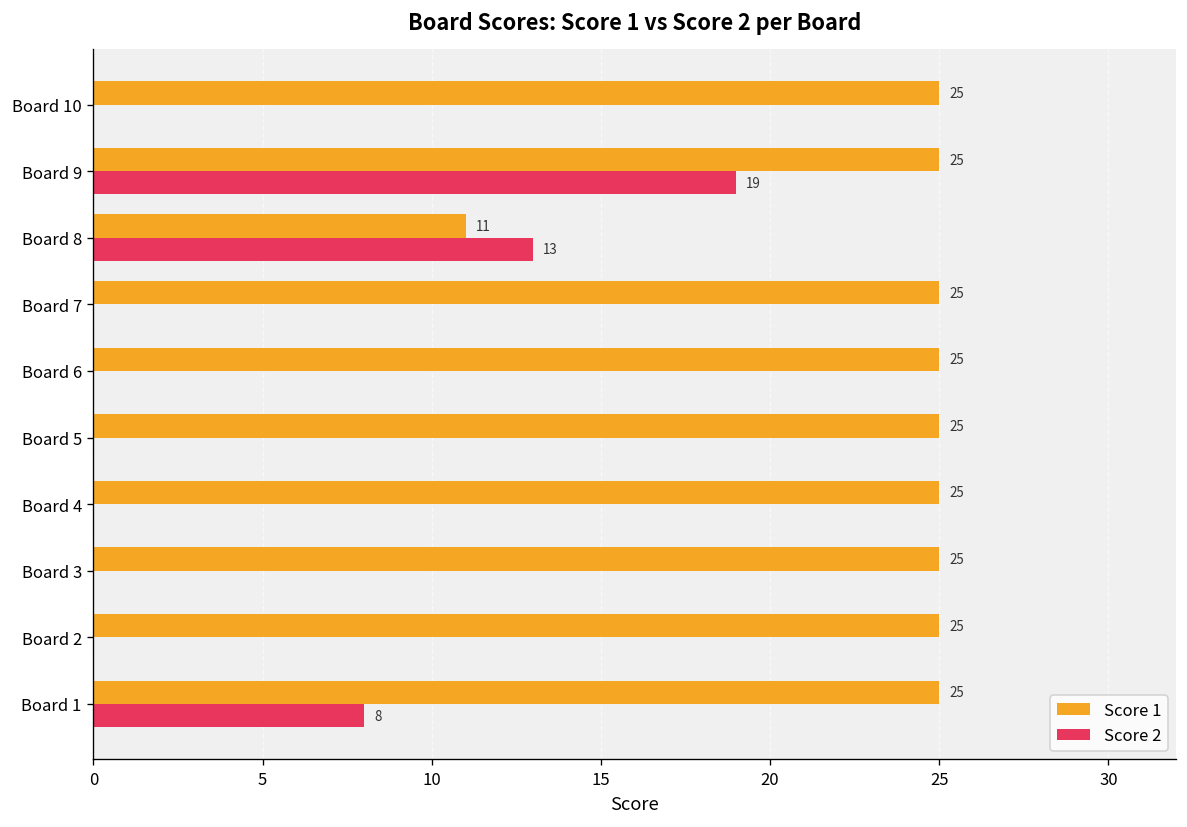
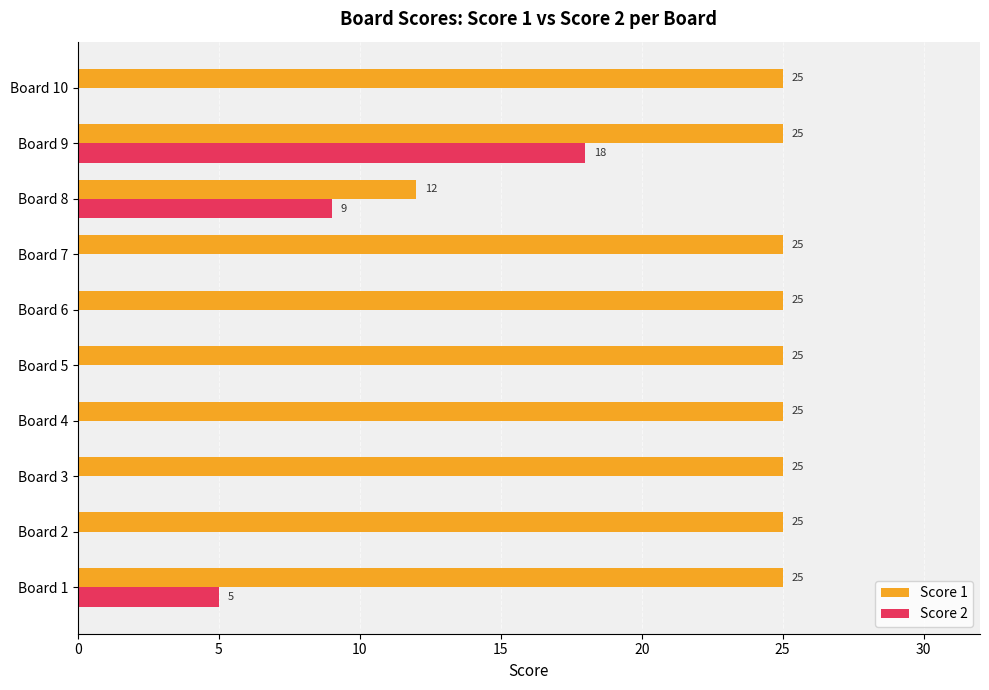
  {
    "Score 1": {
      "Board 10": 25,
      "Board 9": 25,
-     "Board 8": 11,
+     "Board 8": 12,
      "Board 7": 25,
      "Board 6": 25,
      "Board 5": 25,
      "Board 4": 25,
      "Board 3": 25,
      "Board 2": 25,
      "Board 1": 25
    },
    "Score 2": {
-     "Board 9": 19,
-     "Board 8": 13,
-     "Board 1": 8
+     "Board 9": 18,
+     "Board 8": 9,
+     "Board 1": 5
    }
  }
